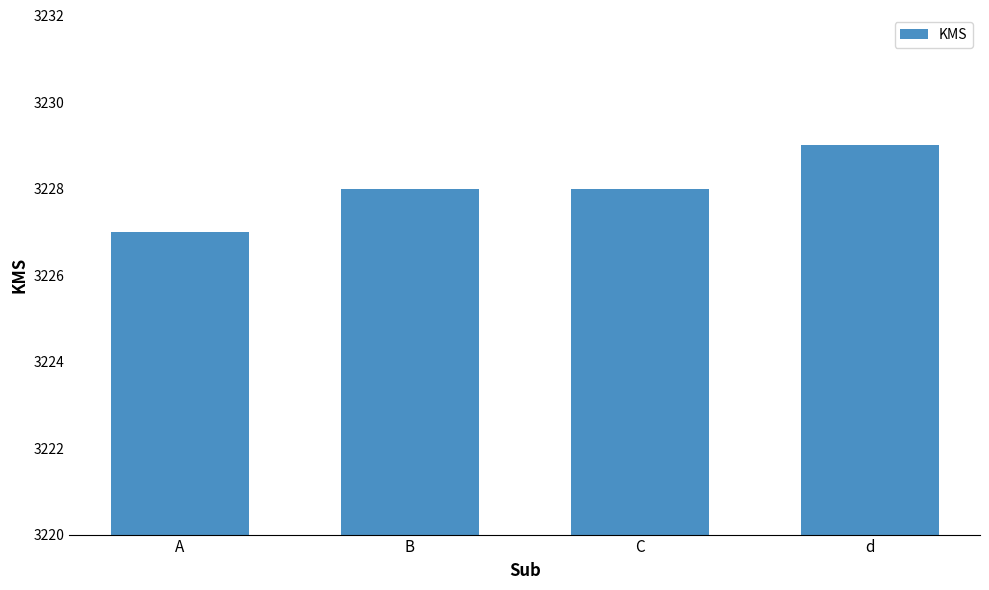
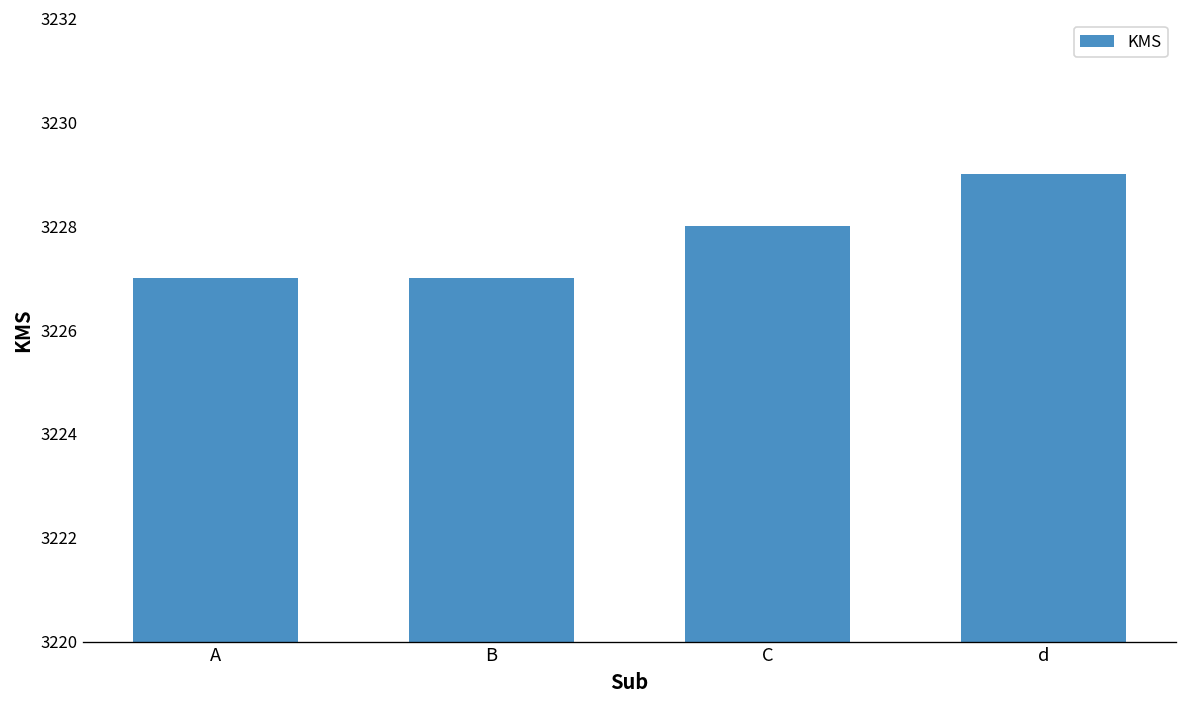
  {
    "A": 3227,
-   "B": 3228,
+   "B": 3227,
    "C": 3228,
    "d": 3229
  }
